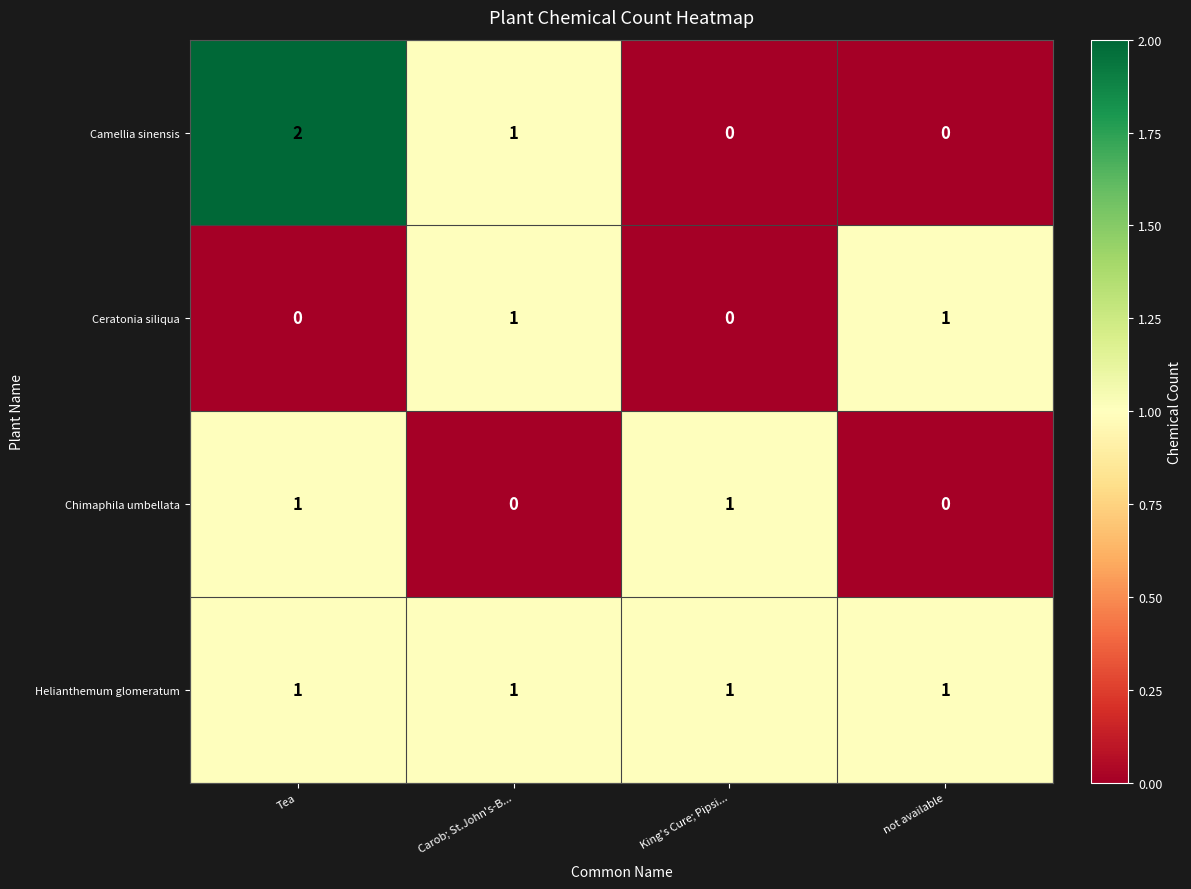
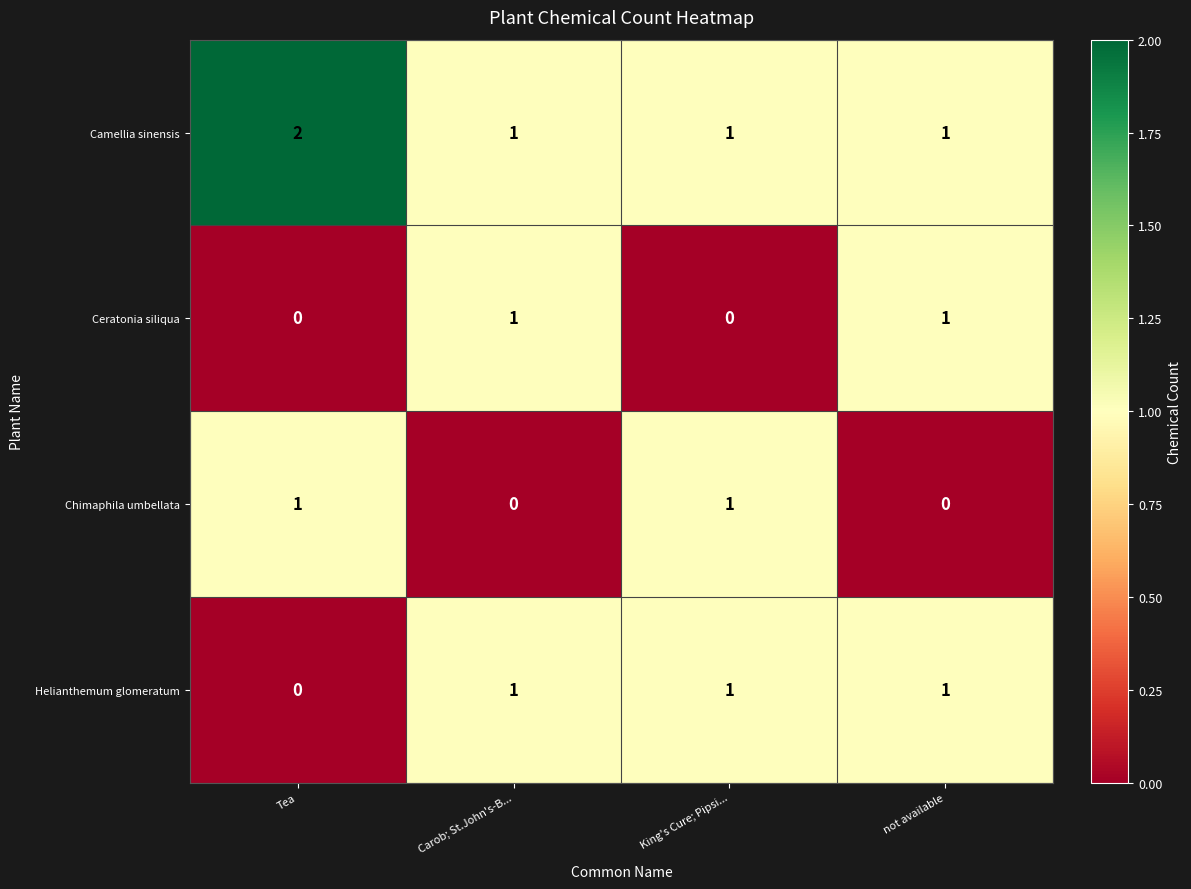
  {
    "Camellia sinensis": {
      "Tea": 2,
      "Carob; St.John's-B...": 1,
-     "King's Cure; Pipsi...": 0,
-     "not available": 0
+     "King's Cure; Pipsi...": 1,
+     "not available": 1
    },
    "Ceratonia siliqua": {
      "Tea": 0,
      "Carob; St.John's-B...": 1,
      "King's Cure; Pipsi...": 0,
      "not available": 1
    },
    "Chimaphila umbellata": {
      "Tea": 1,
      "Carob; St.John's-B...": 0,
      "King's Cure; Pipsi...": 1,
      "not available": 0
    },
    "Helianthemum glomeratum": {
-     "Tea": 1,
+     "Tea": 0,
      "Carob; St.John's-B...": 1,
      "King's Cure; Pipsi...": 1,
      "not available": 1
    }
  }
